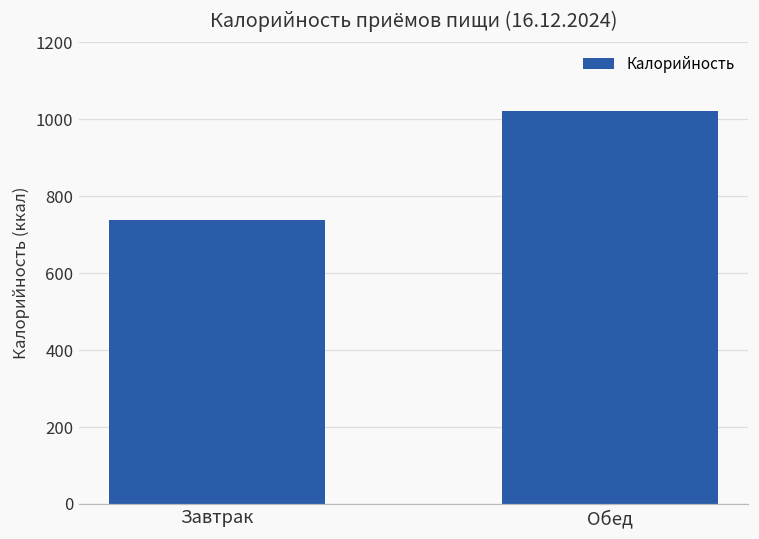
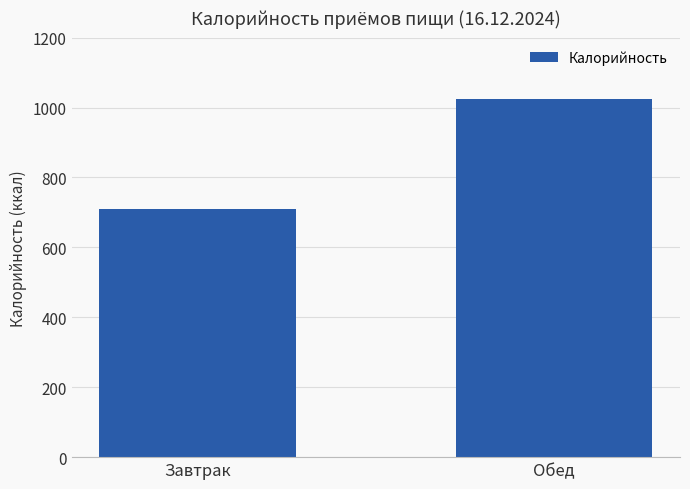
  {
-   "Завтрак": 740,
+   "Завтрак": 710,
    "Обед": 1020
  }
